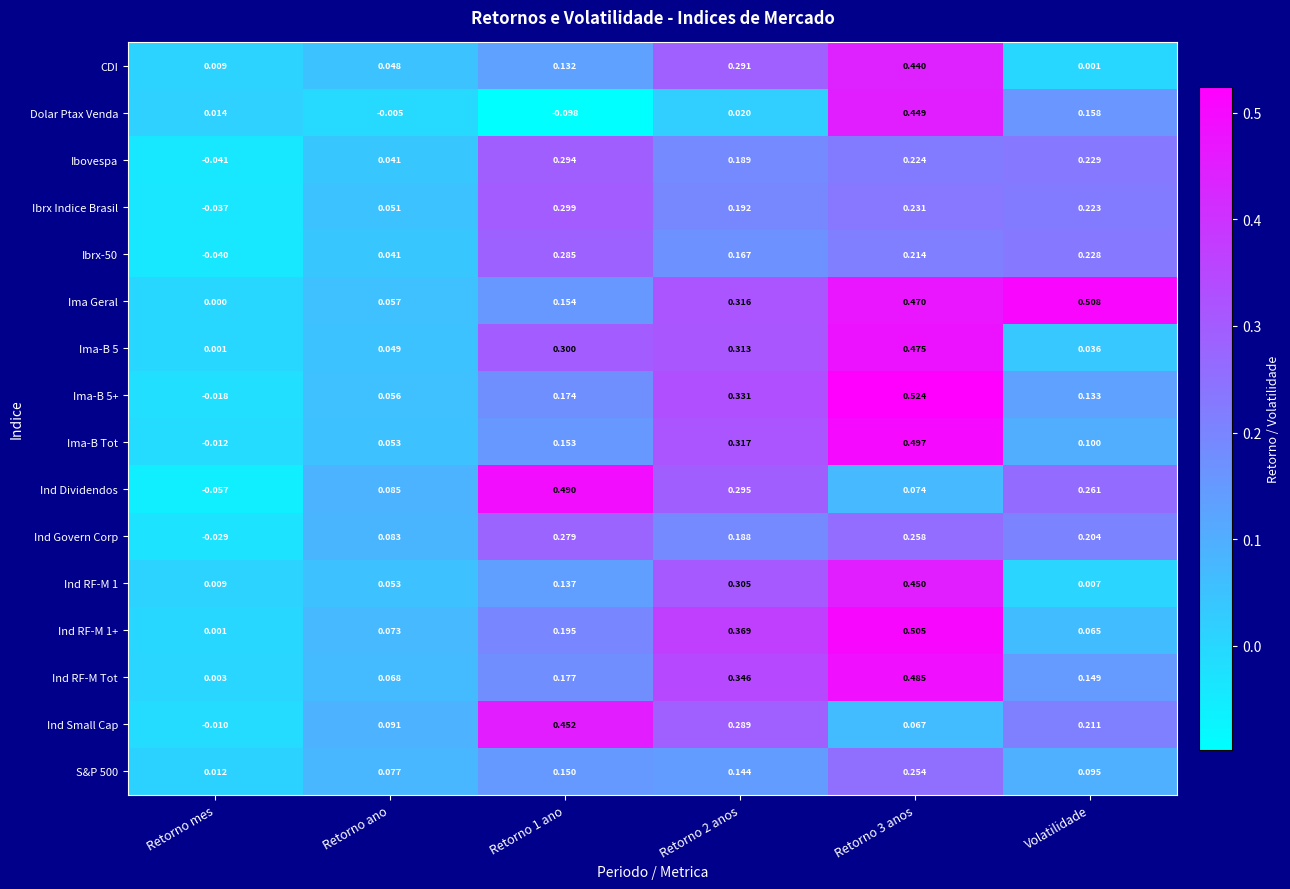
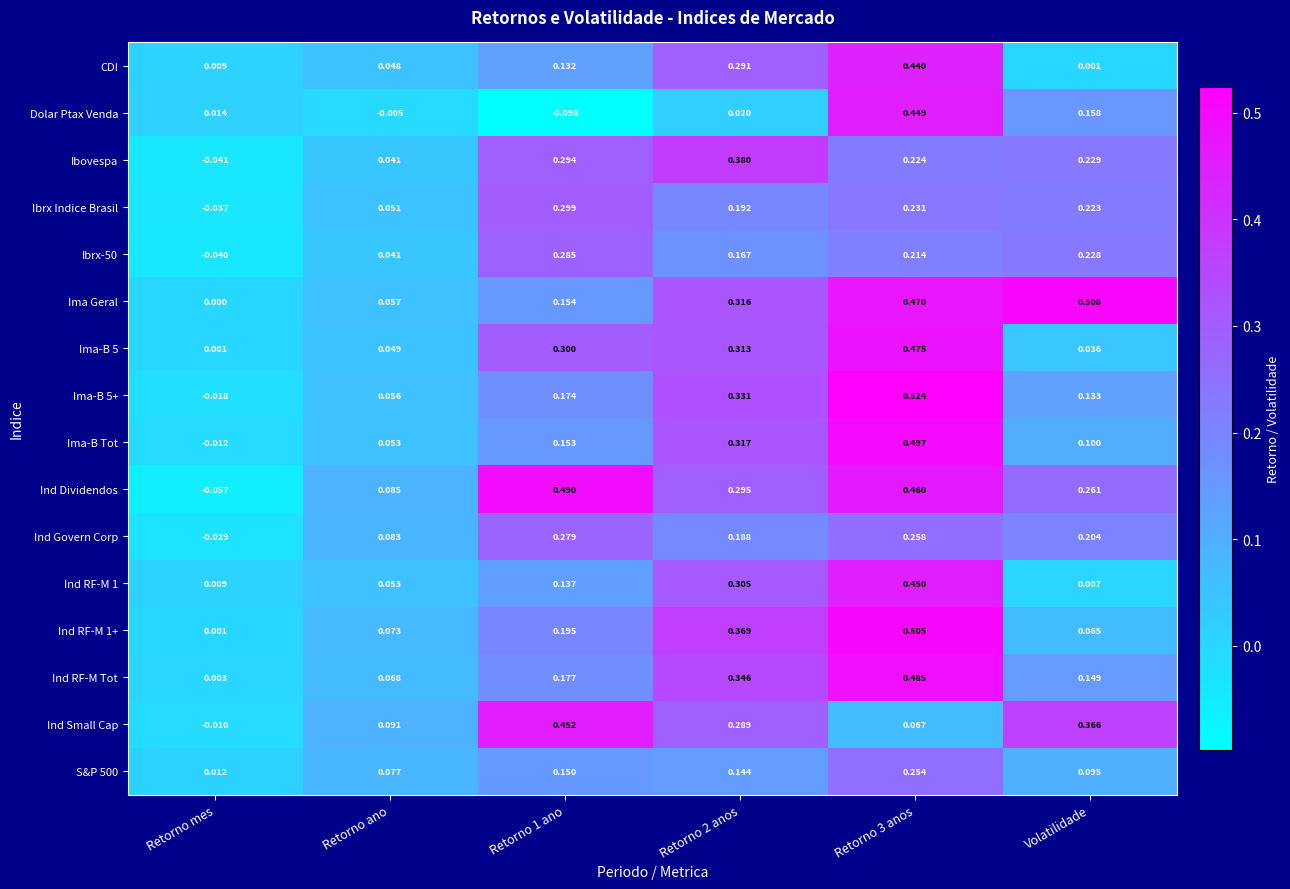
  {
    "CDI": {
      "Retorno mes": 0.009,
      "Retorno ano": 0.048,
      "Retorno 1 ano": 0.132,
      "Retorno 2 anos": 0.291,
      "Retorno 3 anos": 0.440,
      "Volatilidade": 0.001
    },
    "Dolar Ptax Venda": {
      "Retorno mes": 0.014,
      "Retorno ano": -0.005,
      "Retorno 1 ano": -0.098,
      "Retorno 2 anos": 0.020,
      "Retorno 3 anos": 0.449,
      "Volatilidade": 0.158
    },
    "Ibovespa": {
      "Retorno mes": -0.041,
      "Retorno ano": 0.041,
      "Retorno 1 ano": 0.294,
-     "Retorno 2 anos": 0.189,
+     "Retorno 2 anos": 0.380,
      "Retorno 3 anos": 0.224,
      "Volatilidade": 0.229
    },
    "Ibrx Indice Brasil": {
      "Retorno mes": -0.037,
      "Retorno ano": 0.051,
      "Retorno 1 ano": 0.299,
      "Retorno 2 anos": 0.192,
      "Retorno 3 anos": 0.231,
      "Volatilidade": 0.223
    },
    "Ibrx-50": {
      "Retorno mes": -0.040,
      "Retorno ano": 0.041,
      "Retorno 1 ano": 0.285,
      "Retorno 2 anos": 0.167,
      "Retorno 3 anos": 0.214,
      "Volatilidade": 0.228
    },
    "Ima Geral": {
      "Retorno mes": 0.000,
      "Retorno ano": 0.057,
      "Retorno 1 ano": 0.154,
      "Retorno 2 anos": 0.316,
      "Retorno 3 anos": 0.470,
      "Volatilidade": 0.508
    },
    "Ima-B 5": {
      "Retorno mes": 0.001,
      "Retorno ano": 0.049,
      "Retorno 1 ano": 0.300,
      "Retorno 2 anos": 0.313,
      "Retorno 3 anos": 0.475,
      "Volatilidade": 0.036
    },
    "Ima-B 5+": {
      "Retorno mes": -0.018,
      "Retorno ano": 0.056,
      "Retorno 1 ano": 0.174,
      "Retorno 2 anos": 0.331,
      "Retorno 3 anos": 0.524,
      "Volatilidade": 0.133
    },
    "Ima-B Tot": {
      "Retorno mes": -0.012,
      "Retorno ano": 0.053,
      "Retorno 1 ano": 0.153,
      "Retorno 2 anos": 0.317,
      "Retorno 3 anos": 0.497,
      "Volatilidade": 0.100
    },
    "Ind Dividendos": {
      "Retorno mes": -0.057,
      "Retorno ano": 0.085,
      "Retorno 1 ano": 0.490,
      "Retorno 2 anos": 0.295,
-     "Retorno 3 anos": 0.074,
+     "Retorno 3 anos": 0.460,
      "Volatilidade": 0.261
    },
    "Ind Govern Corp": {
      "Retorno mes": -0.029,
      "Retorno ano": 0.083,
      "Retorno 1 ano": 0.279,
      "Retorno 2 anos": 0.188,
      "Retorno 3 anos": 0.258,
      "Volatilidade": 0.204
    },
    "Ind RF-M 1": {
      "Retorno mes": 0.009,
      "Retorno ano": 0.053,
      "Retorno 1 ano": 0.137,
      "Retorno 2 anos": 0.305,
      "Retorno 3 anos": 0.450,
      "Volatilidade": 0.007
    },
    "Ind RF-M 1+": {
      "Retorno mes": 0.001,
      "Retorno ano": 0.073,
      "Retorno 1 ano": 0.195,
      "Retorno 2 anos": 0.369,
      "Retorno 3 anos": 0.505,
      "Volatilidade": 0.065
    },
    "Ind RF-M Tot": {
      "Retorno mes": 0.003,
      "Retorno ano": 0.068,
      "Retorno 1 ano": 0.177,
      "Retorno 2 anos": 0.346,
      "Retorno 3 anos": 0.485,
      "Volatilidade": 0.149
    },
    "Ind Small Cap": {
      "Retorno mes": -0.010,
      "Retorno ano": 0.091,
      "Retorno 1 ano": 0.452,
      "Retorno 2 anos": 0.289,
      "Retorno 3 anos": 0.067,
-     "Volatilidade": 0.211
+     "Volatilidade": 0.366
    },
    "S&P 500": {
      "Retorno mes": 0.012,
      "Retorno ano": 0.077,
      "Retorno 1 ano": 0.150,
      "Retorno 2 anos": 0.144,
      "Retorno 3 anos": 0.254,
      "Volatilidade": 0.095
    }
  }
